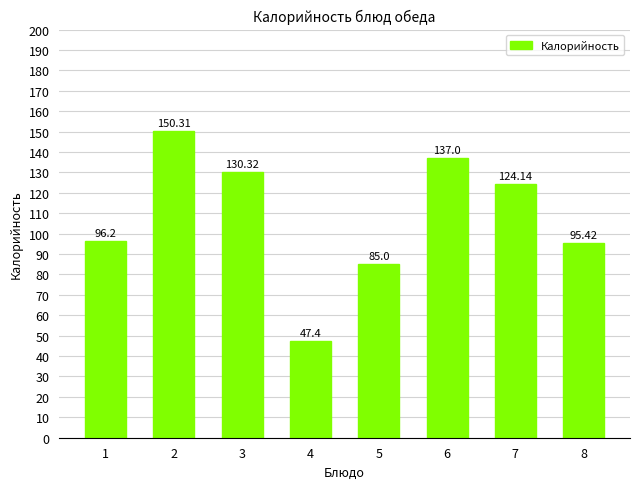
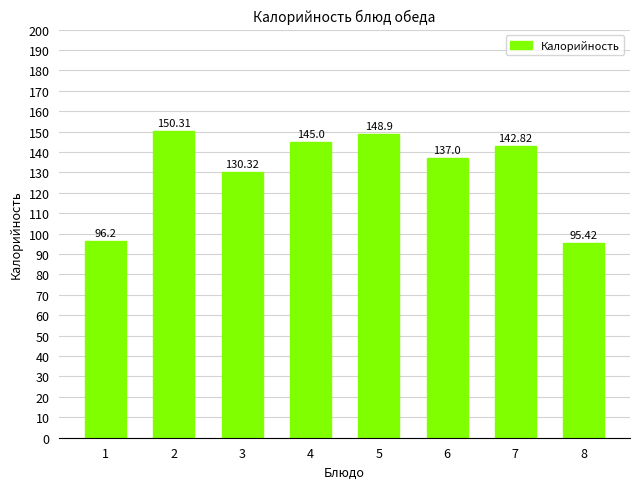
  {
    "1": 96.2,
    "2": 150.31,
    "3": 130.32,
-   "4": 47.4,
-   "5": 85.0,
+   "4": 145.0,
+   "5": 148.9,
    "6": 137.0,
-   "7": 124.14,
+   "7": 142.82,
    "8": 95.42
  }
